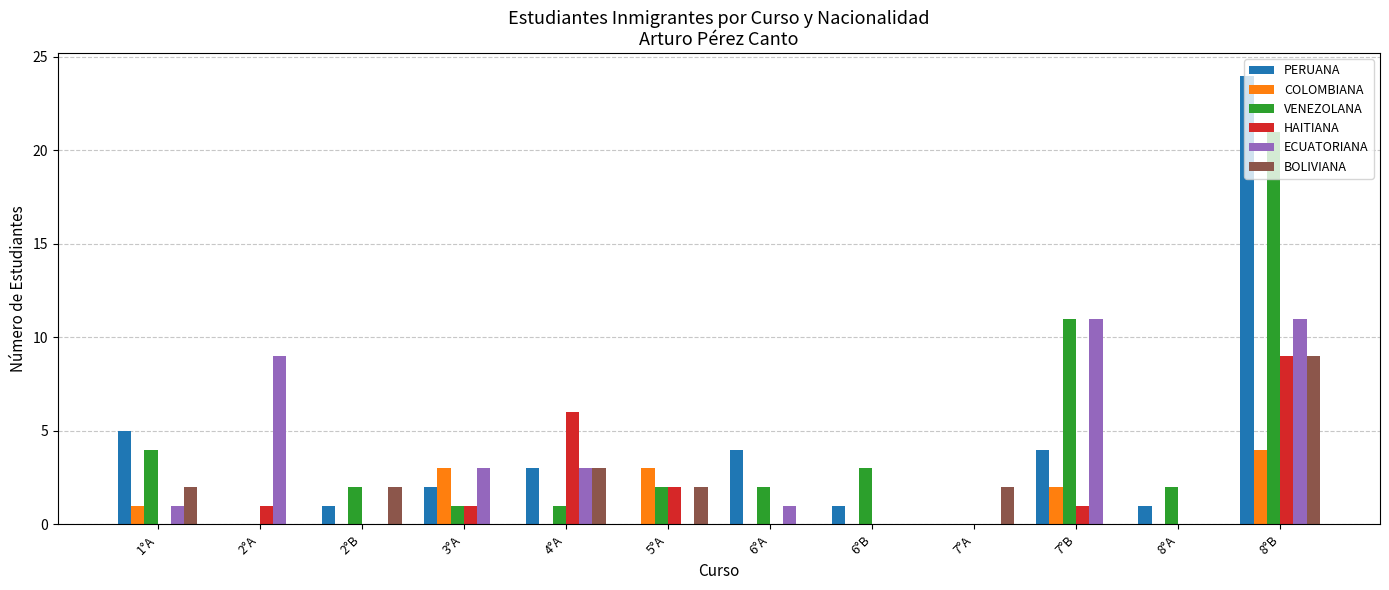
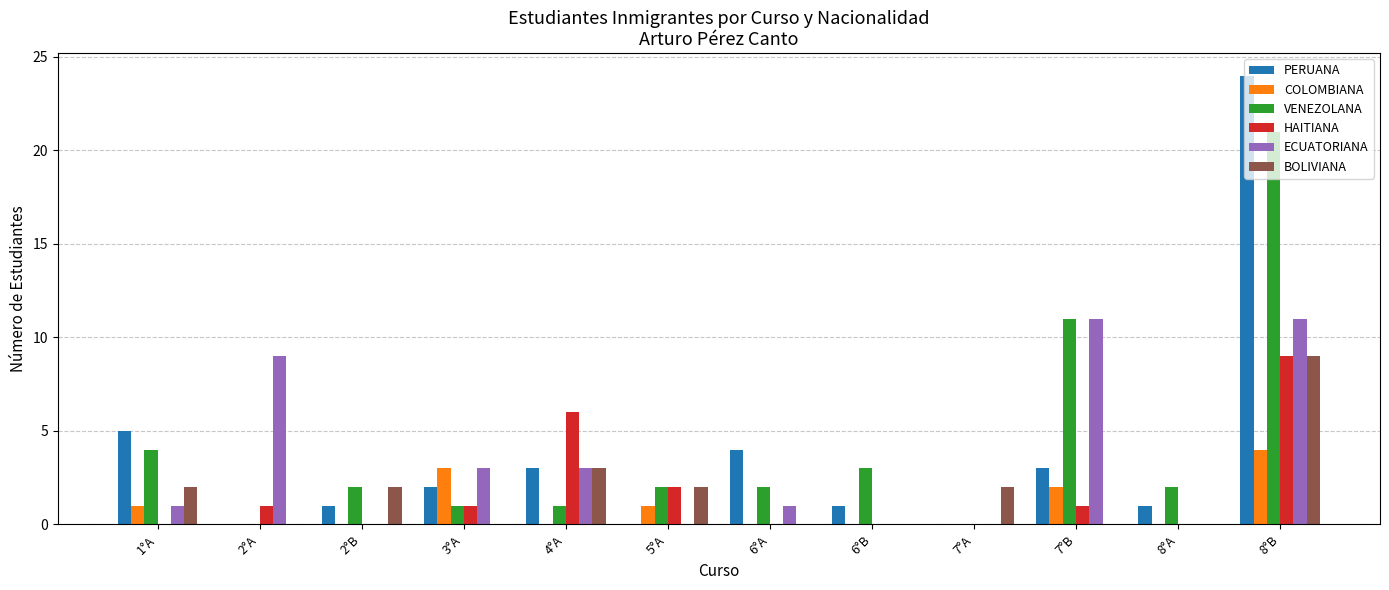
  {
    "PERUANA": {
      "1°A": 5,
      "2°A": 0,
      "2°B": 1,
      "3°A": 2,
      "4°A": 3,
      "5°A": 0,
      "6°A": 4,
      "6°B": 1,
      "7°A": 0,
-     "7°B": 4,
+     "7°B": 3,
      "8°A": 1
    },
    "COLOMBIANA": {
      "1°A": 1,
      "2°A": 0,
      "2°B": 0,
      "3°A": 3,
      "4°A": 0,
-     "5°A": 3,
+     "5°A": 1,
      "6°A": 0,
      "6°B": 0,
      "7°A": 0,
      "7°B": 2,
      "8°A": 0,
      "8°B": 4
    },
    "VENEZOLANA": {
      "1°A": 4,
      "2°A": 0,
      "2°B": 2,
      "3°A": 1,
      "4°A": 1,
      "5°A": 2,
      "6°A": 2,
      "6°B": 3,
      "7°A": 0,
      "7°B": 11,
      "8°A": 2
    },
    "HAITIANA": {
      "1°A": 0,
      "2°A": 1,
      "2°B": 0,
      "3°A": 1,
      "4°A": 6,
      "5°A": 2,
      "6°A": 0,
      "6°B": 0,
      "7°A": 0,
      "7°B": 1,
      "8°A": 0,
      "8°B": 9
    },
    "ECUATORIANA": {
      "1°A": 1,
      "2°A": 9,
      "2°B": 0,
      "3°A": 3,
      "4°A": 3,
      "5°A": 0,
      "6°A": 1,
      "6°B": 0,
      "7°A": 0,
      "7°B": 11,
      "8°A": 0,
      "8°B": 11
    },
    "BOLIVIANA": {
      "1°A": 2,
      "2°A": 0,
      "2°B": 2,
      "3°A": 0,
      "4°A": 3,
      "5°A": 2,
      "6°A": 0,
      "6°B": 0,
      "7°A": 2,
      "7°B": 0,
      "8°A": 0,
      "8°B": 9
    }
  }
